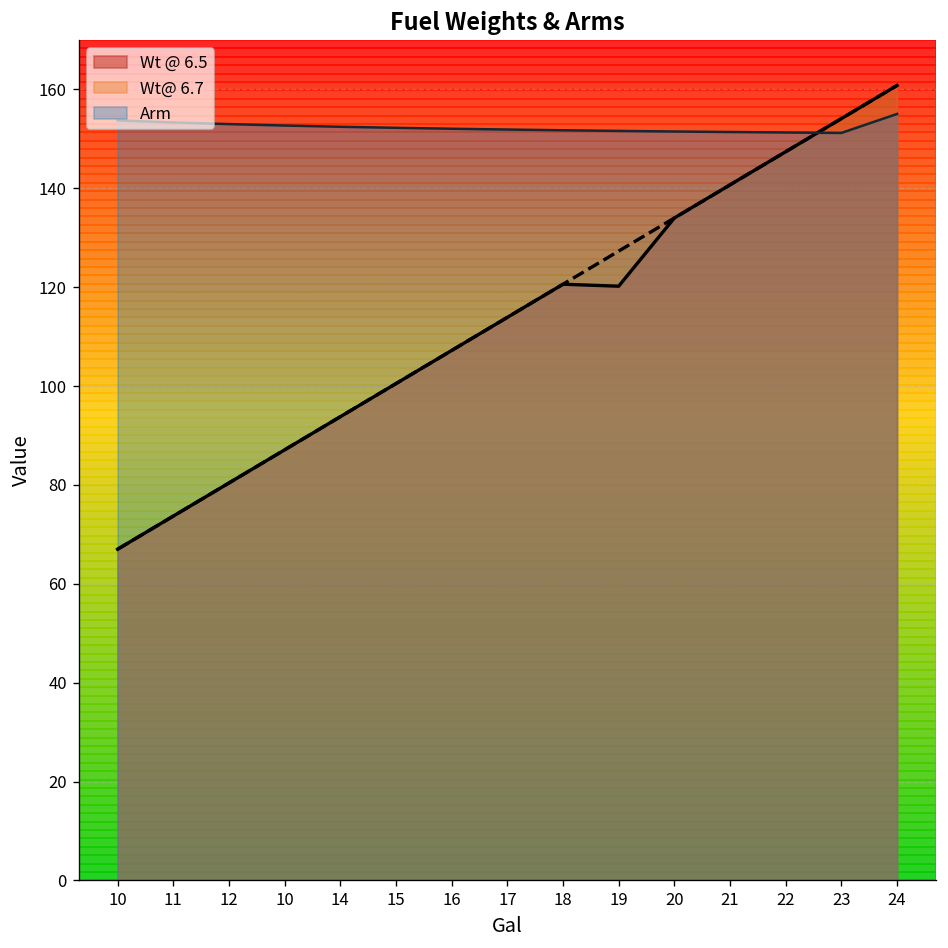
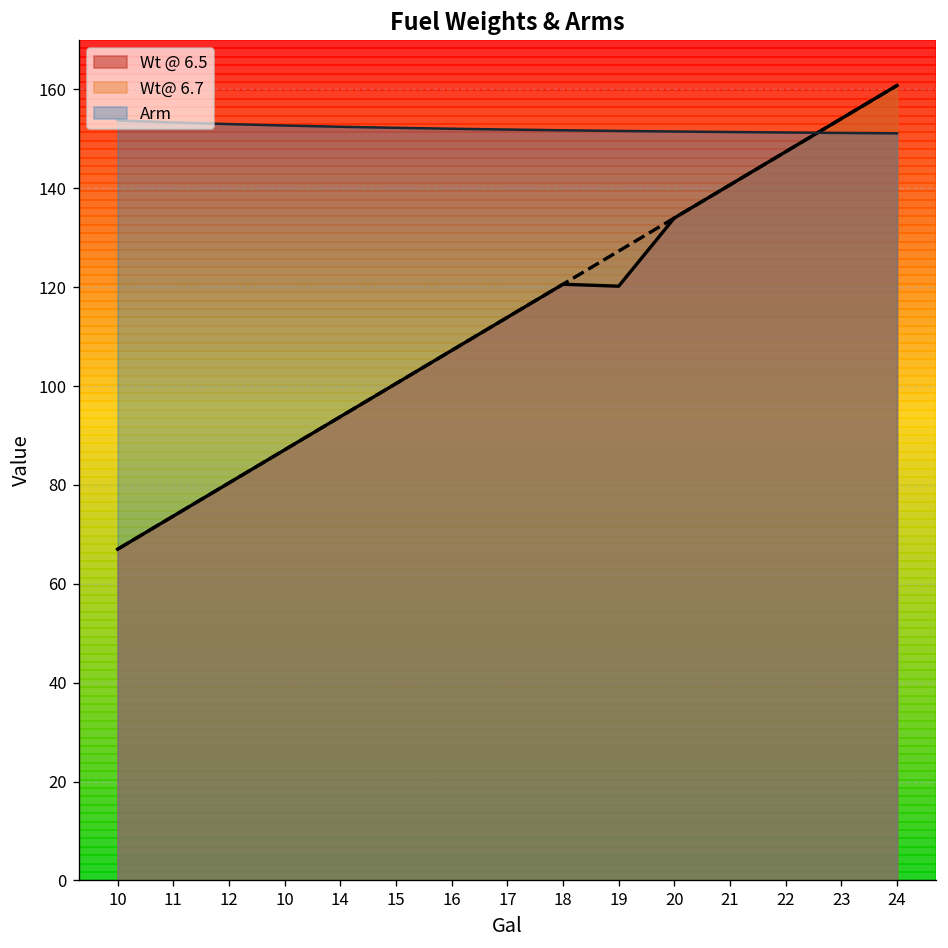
  {
    "Wt @ 6.5": {
      "19": 120
    },
    "Wt@ 6.7": {
      "19": 127
    },
    "Arm": {
      "12": 153,
      "14": 152,
      "15": 152,
      "16": 152,
      "17": 152,
      "18": 152,
      "19": 152,
      "20": 151,
      "21": 151,
      "22": 151,
      "23": 151,
-     "24": 155
+     "24": 151
    }
  }
